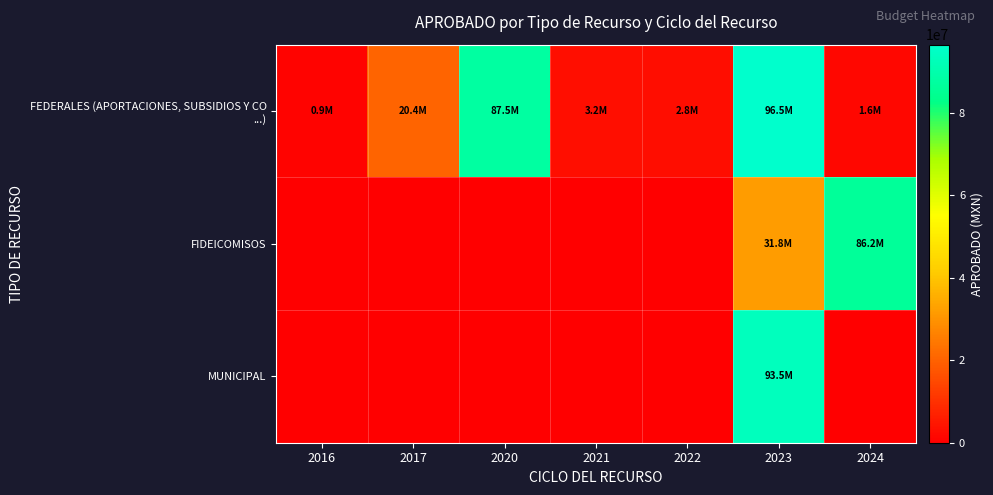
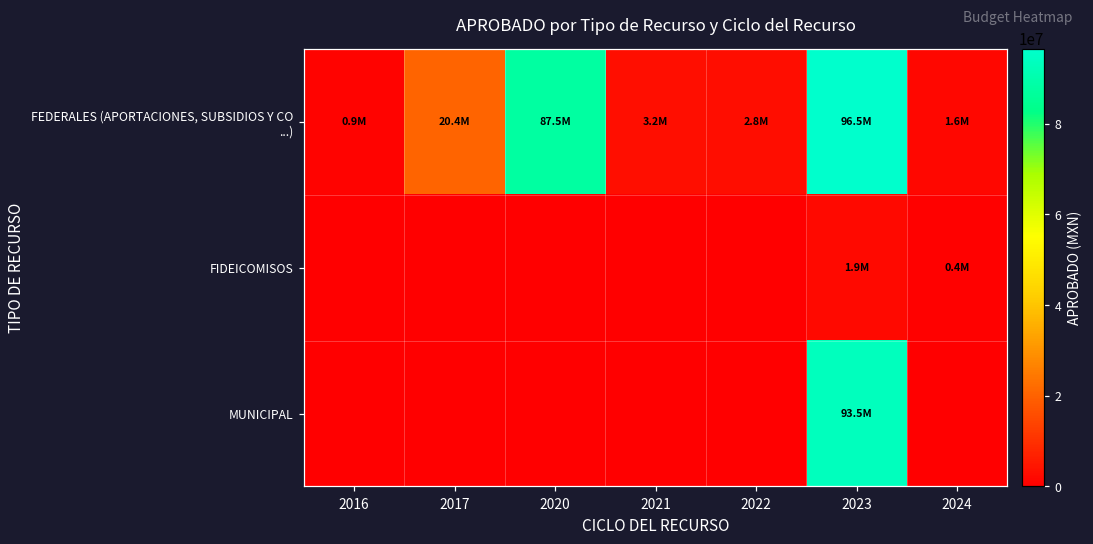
  {
    "FEDERALES (APORTACIONES, SUBSIDIOS Y CO ...)": {
      "2016": "0.9M",
      "2017": "20.4M",
      "2020": "87.5M",
      "2021": "3.2M",
      "2022": "2.8M",
      "2023": "96.5M",
      "2024": "1.6M"
    },
    "FIDEICOMISOS": {
-     "2023": "31.8M",
-     "2024": "86.2M"
+     "2023": "1.9M",
+     "2024": "0.4M"
    },
    "MUNICIPAL": {
      "2023": "93.5M"
    }
  }
